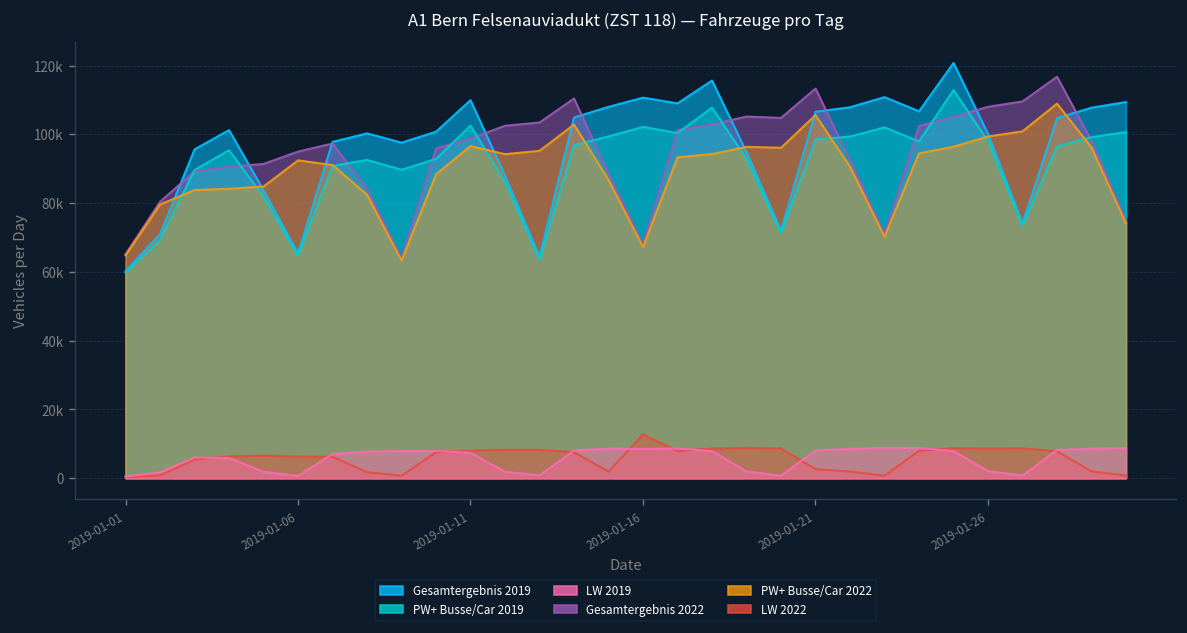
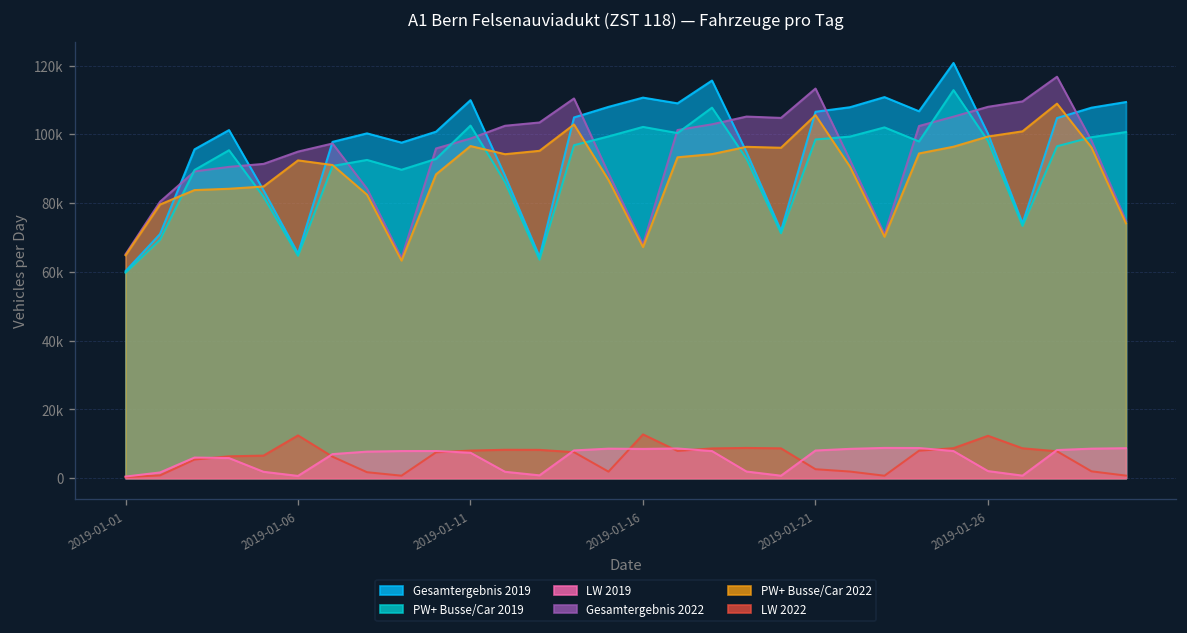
  {
    "PW+ Busse/Car 2022": {
      "2019-01-06": 92000,
      "2019-01-11": 97000,
      "2019-01-21": 106000
    },
    "LW 2022": {
-     "2019-01-06": 6000,
+     "2019-01-06": 12000,
      "2019-01-16": 13000,
      "2019-01-21": 3000,
-     "2019-01-26": 9000
+     "2019-01-26": 12000
    }
  }
